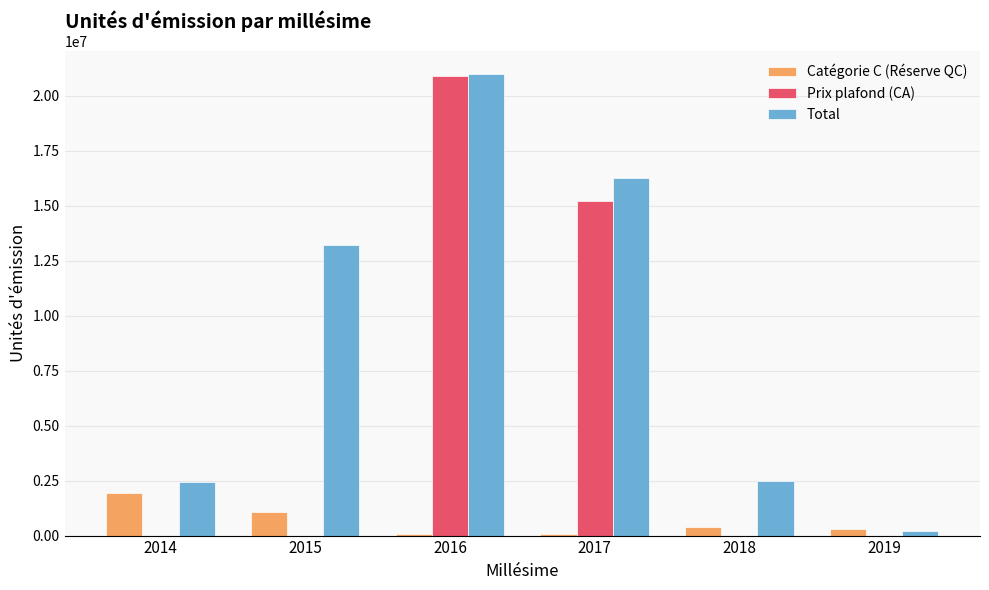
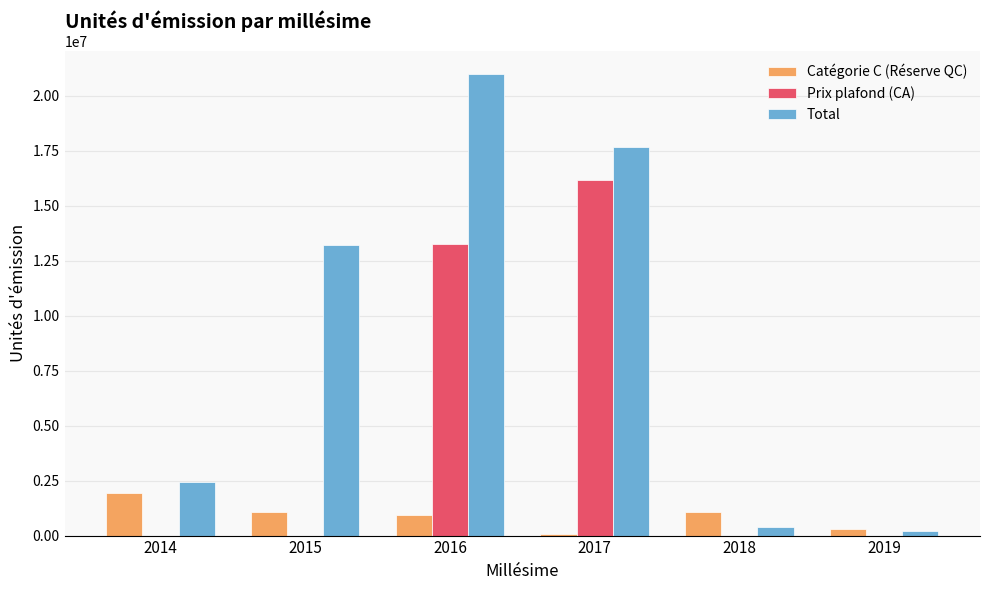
  {
    "Catégorie C (Réserve QC)": {
      "2014": 1900000,
      "2015": 1100000,
-     "2016": 100000,
-     "2018": 400000,
+     "2016": 1000000,
+     "2018": 1100000,
      "2019": 300000
    },
    "Prix plafond (CA)": {
      "2014": 0,
      "2015": 0,
-     "2016": 20900000,
-     "2017": 15200000,
+     "2016": 13300000,
+     "2017": 16200000,
      "2018": 0,
      "2019": 0
    },
    "Total": {
      "2014": 2500000,
      "2015": 13200000,
      "2016": 21000000,
-     "2017": 16200000,
-     "2018": 2500000,
+     "2017": 17700000,
+     "2018": 400000,
      "2019": 200000
    }
  }
